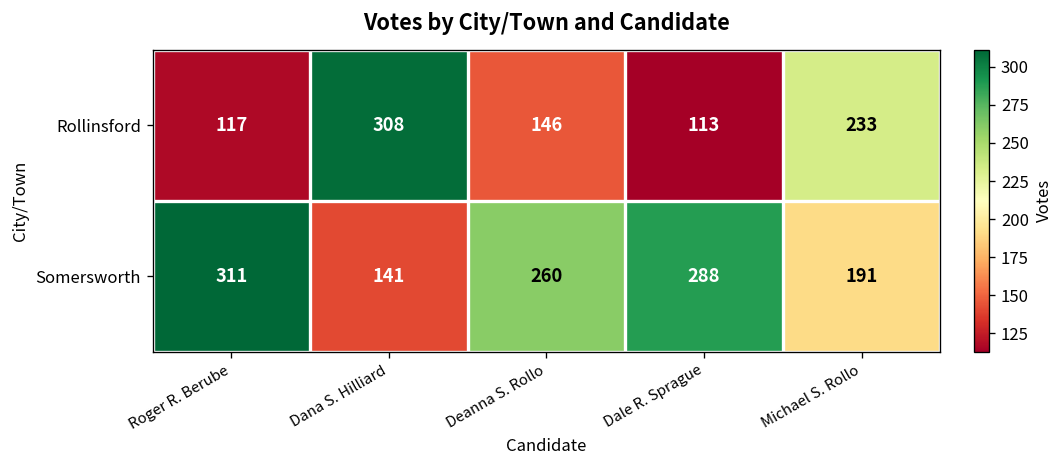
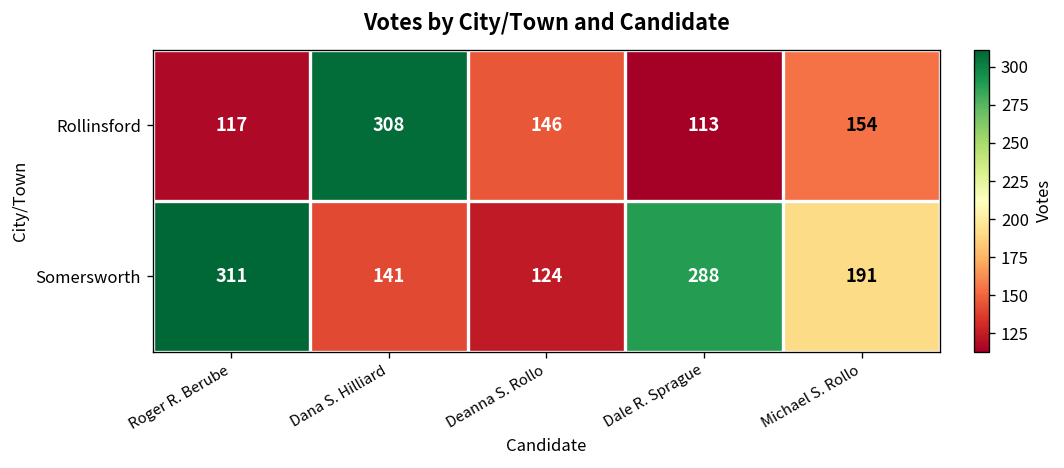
  {
    "Rollinsford": {
      "Roger R. Berube": 117,
      "Dana S. Hilliard": 308,
      "Deanna S. Rollo": 146,
      "Dale R. Sprague": 113,
-     "Michael S. Rollo": 233
+     "Michael S. Rollo": 154
    },
    "Somersworth": {
      "Roger R. Berube": 311,
      "Dana S. Hilliard": 141,
-     "Deanna S. Rollo": 260,
+     "Deanna S. Rollo": 124,
      "Dale R. Sprague": 288,
      "Michael S. Rollo": 191
    }
  }
